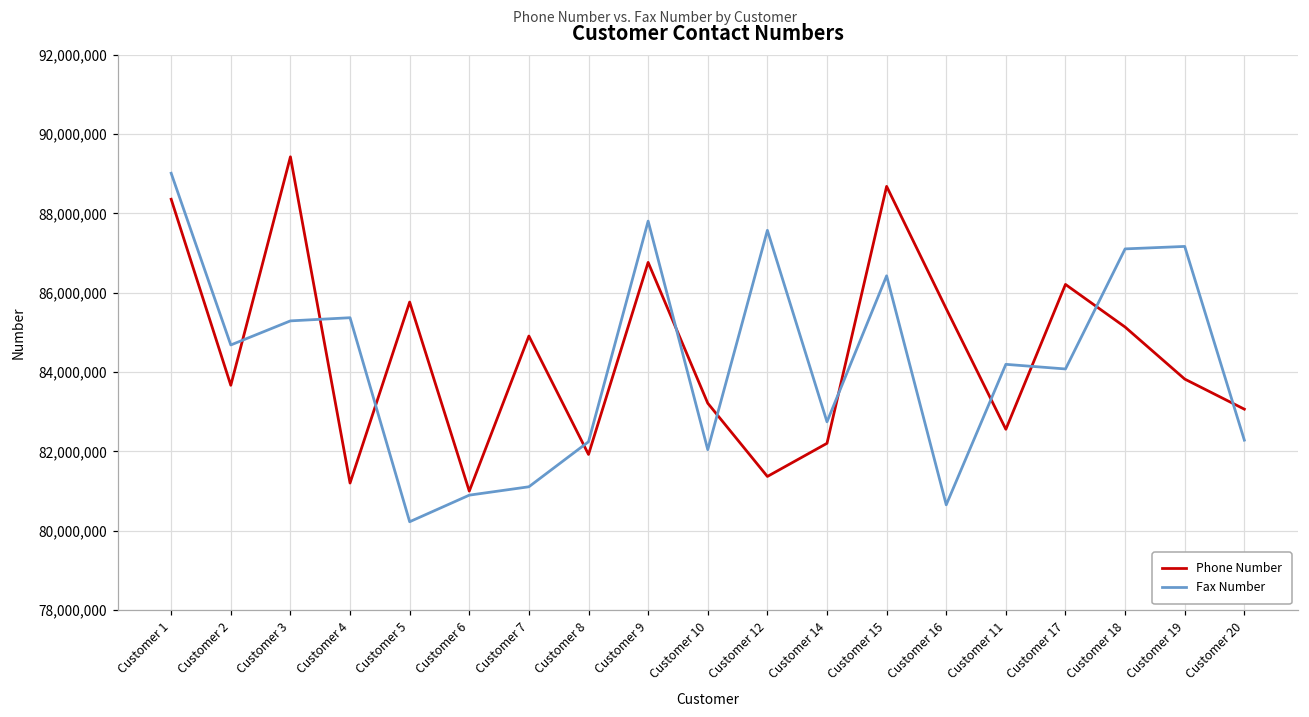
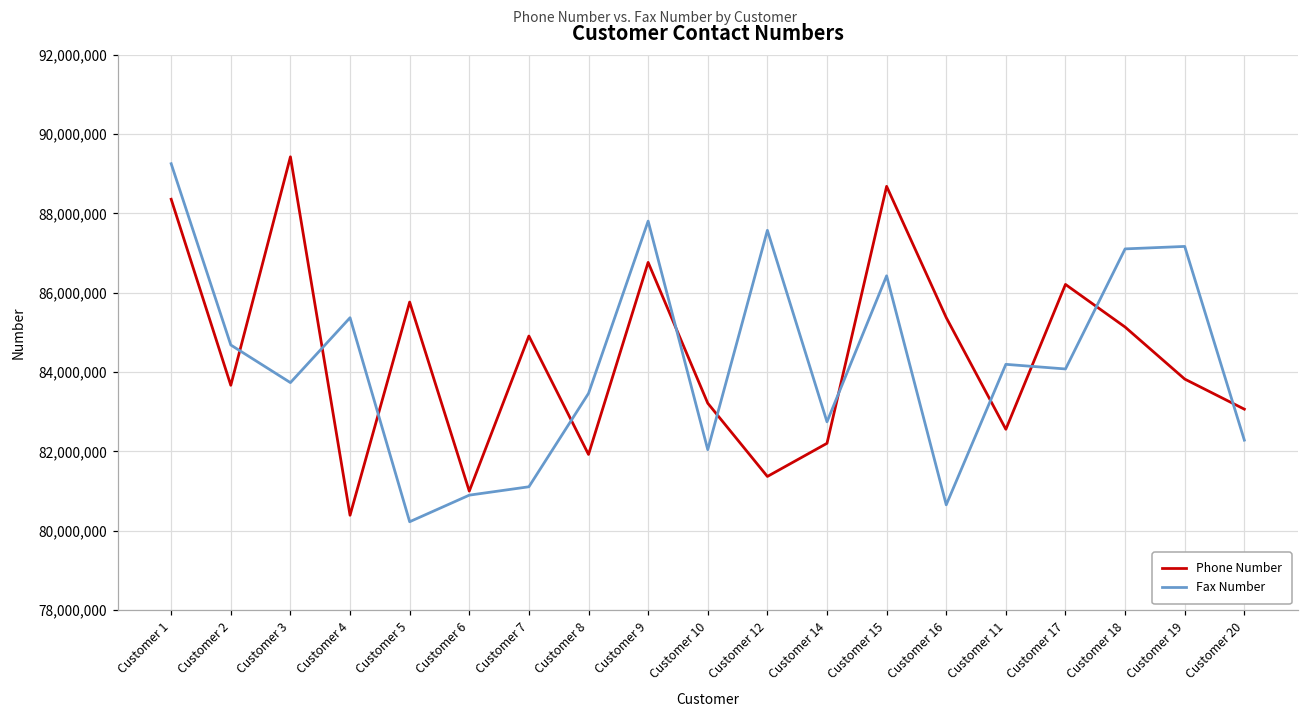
  {
    "Phone Number": {
      "Customer 1": "88,400,000",
      "Customer 2": "83,700,000",
      "Customer 3": "89,400,000",
-     "Customer 4": "81,200,000",
+     "Customer 4": "80,400,000",
      "Customer 5": "85,800,000",
      "Customer 6": "81,000,000",
      "Customer 7": "84,900,000",
      "Customer 8": "81,900,000",
      "Customer 9": "86,800,000",
      "Customer 10": "83,200,000",
      "Customer 12": "81,400,000",
      "Customer 14": "82,200,000",
      "Customer 15": "88,700,000",
-     "Customer 16": "85,600,000",
+     "Customer 16": "85,400,000",
      "Customer 11": "82,600,000",
      "Customer 17": "86,200,000",
      "Customer 18": "85,100,000",
      "Customer 19": "83,800,000",
      "Customer 20": "83,100,000"
    },
    "Fax Number": {
-     "Customer 1": "89,000,000",
+     "Customer 1": "89,300,000",
      "Customer 2": "84,700,000",
-     "Customer 3": "85,300,000",
+     "Customer 3": "83,700,000",
      "Customer 4": "85,400,000",
      "Customer 5": "80,200,000",
      "Customer 6": "80,900,000",
      "Customer 7": "81,100,000",
-     "Customer 8": "82,200,000",
+     "Customer 8": "83,500,000",
      "Customer 9": "87,800,000",
      "Customer 10": "82,000,000",
      "Customer 12": "87,600,000",
      "Customer 14": "82,700,000",
      "Customer 15": "86,400,000",
      "Customer 16": "80,700,000",
      "Customer 11": "84,200,000",
      "Customer 17": "84,100,000",
      "Customer 18": "87,100,000",
      "Customer 19": "87,200,000",
      "Customer 20": "82,300,000"
    }
  }
